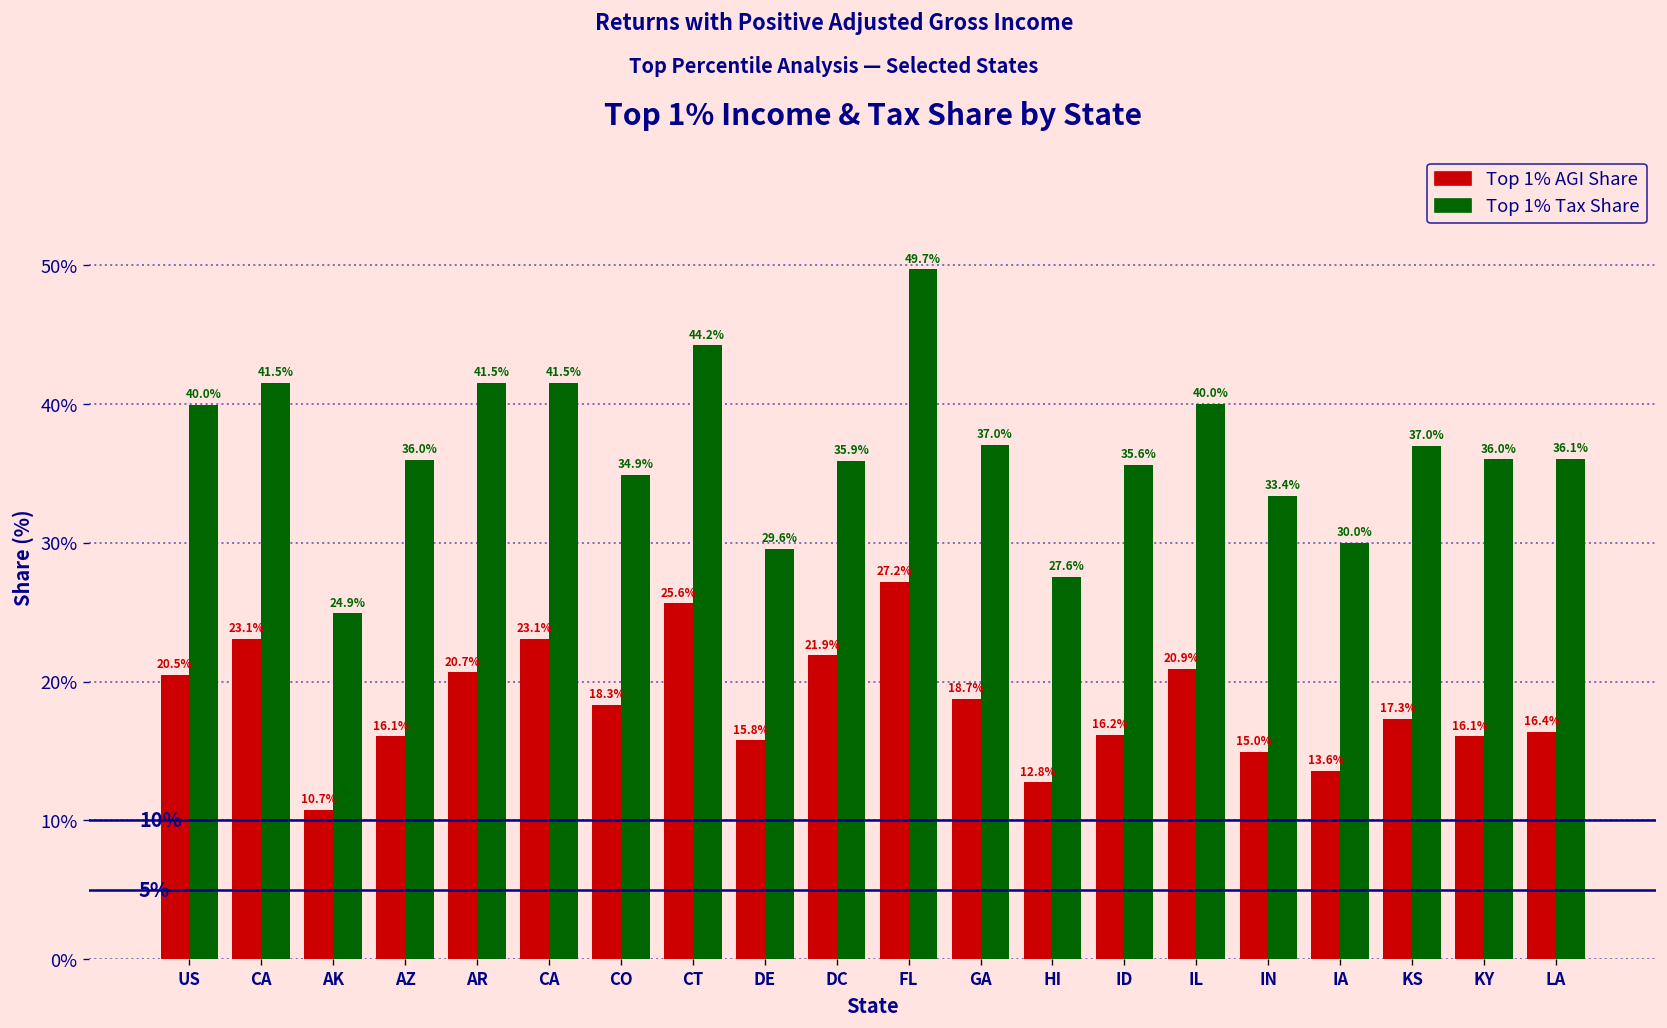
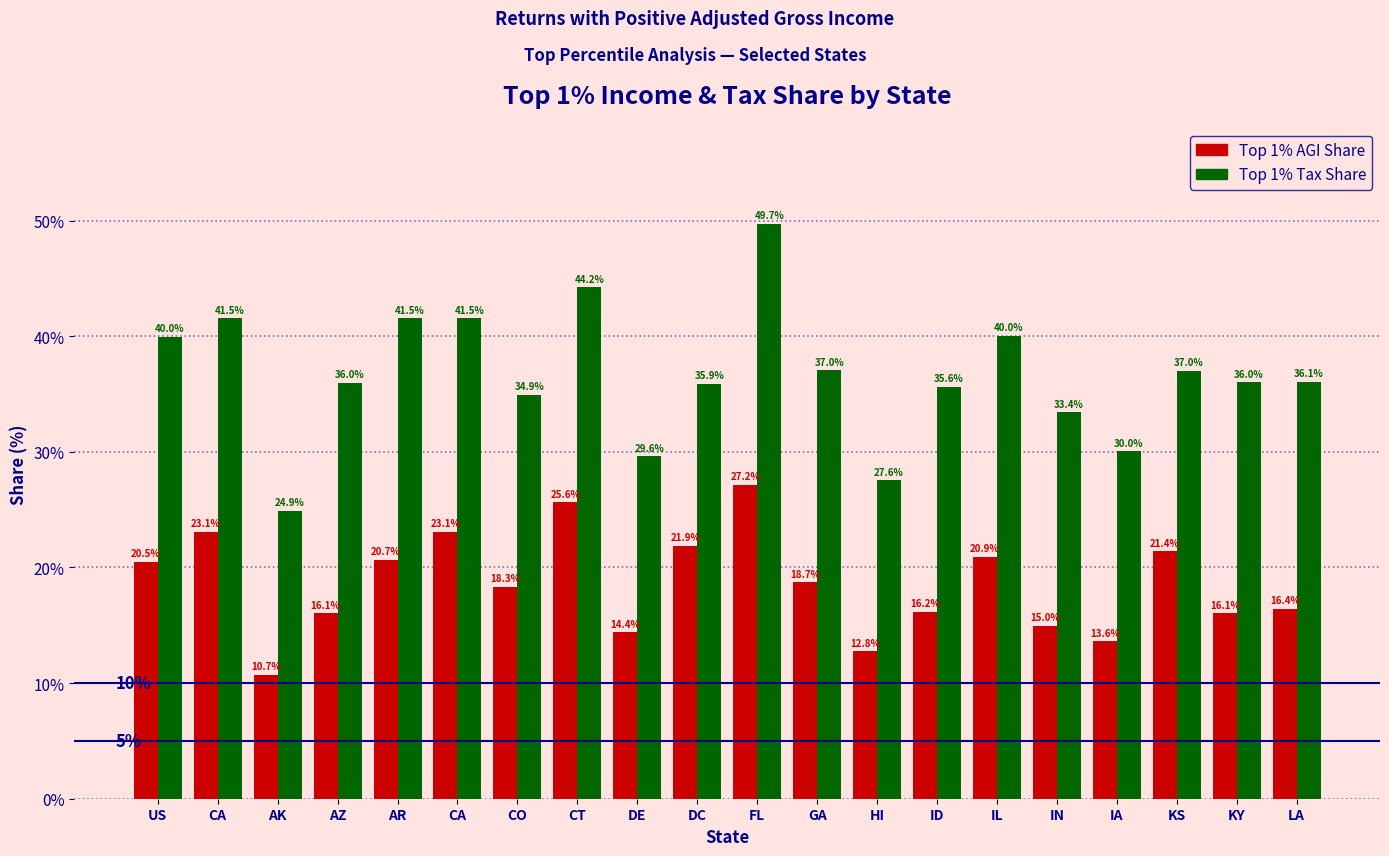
  {
    "Top 1% AGI Share": {
      "US": "20.5%",
      "AK": "10.7%",
      "AZ": "16.1%",
      "AR": "20.7%",
      "CO": "18.3%",
      "CT": "25.6%",
-     "DE": "15.8%",
+     "DE": "14.4%",
      "DC": "21.9%",
      "FL": "27.2%",
      "GA": "18.7%",
      "HI": "12.8%",
      "ID": "16.2%",
      "IL": "20.9%",
      "IN": "15.0%",
      "IA": "13.6%",
-     "KS": "17.3%",
+     "KS": "21.4%",
      "KY": "16.1%",
      "LA": "16.4%"
    },
    "Top 1% Tax Share": {
      "US": "40.0%",
      "AK": "24.9%",
      "AZ": "36.0%",
      "AR": "41.5%",
      "CO": "34.9%",
      "CT": "44.2%",
      "DE": "29.6%",
      "DC": "35.9%",
      "FL": "49.7%",
      "GA": "37.0%",
      "HI": "27.6%",
      "ID": "35.6%",
      "IL": "40.0%",
      "IN": "33.4%",
      "IA": "30.0%",
      "KS": "37.0%",
      "KY": "36.0%",
      "LA": "36.1%"
    }
  }
